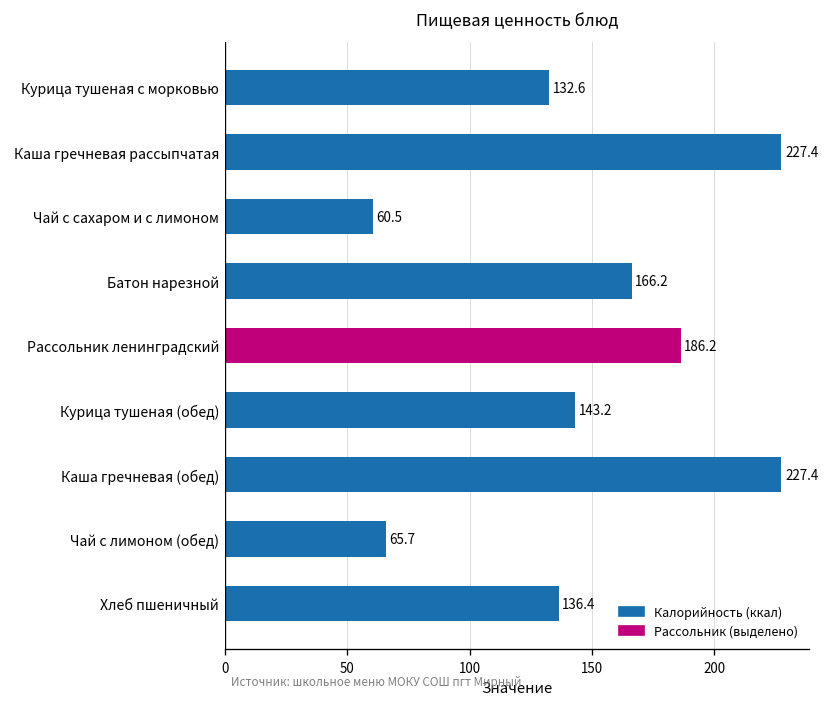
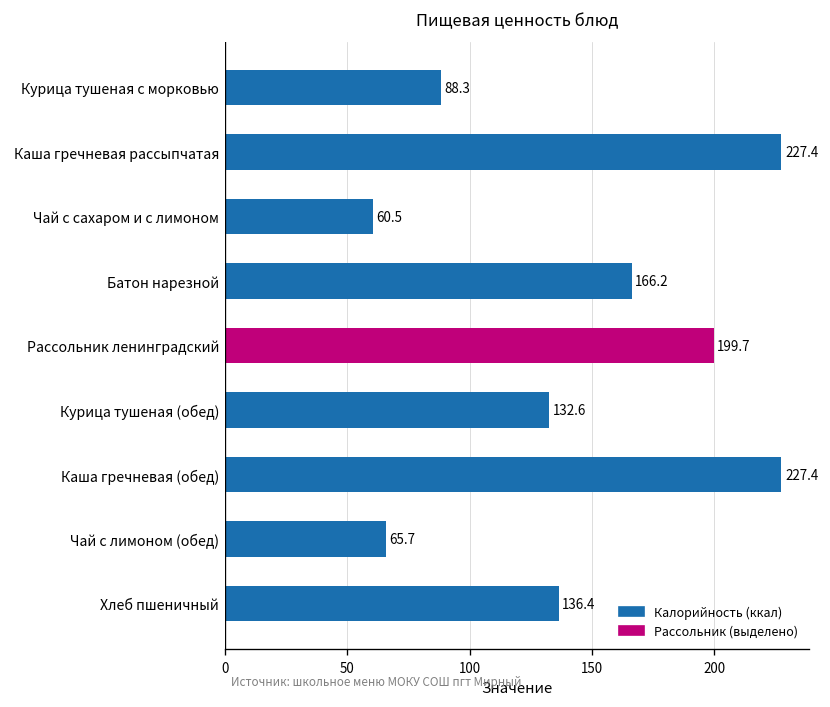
  {
-   "Курица тушеная с морковью": 132.6,
+   "Курица тушеная с морковью": 88.3,
    "Каша гречневая рассыпчатая": 227.4,
    "Чай с сахаром и с лимоном": 60.5,
    "Батон нарезной": 166.2,
-   "Рассольник ленинградский": 186.2,
-   "Курица тушеная (обед)": 143.2,
+   "Рассольник ленинградский": 199.7,
+   "Курица тушеная (обед)": 132.6,
    "Каша гречневая (обед)": 227.4,
    "Чай с лимоном (обед)": 65.7,
    "Хлеб пшеничный": 136.4
  }
